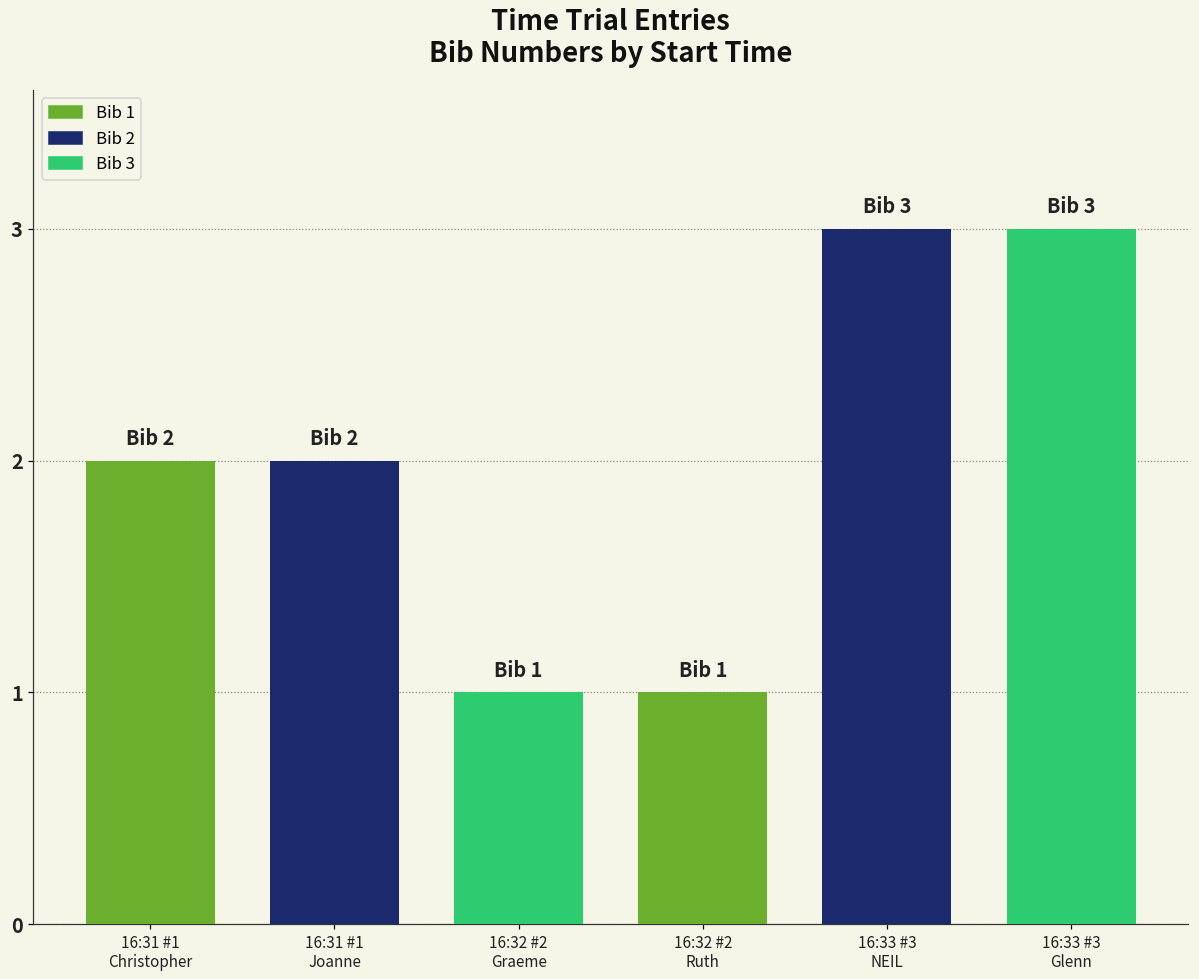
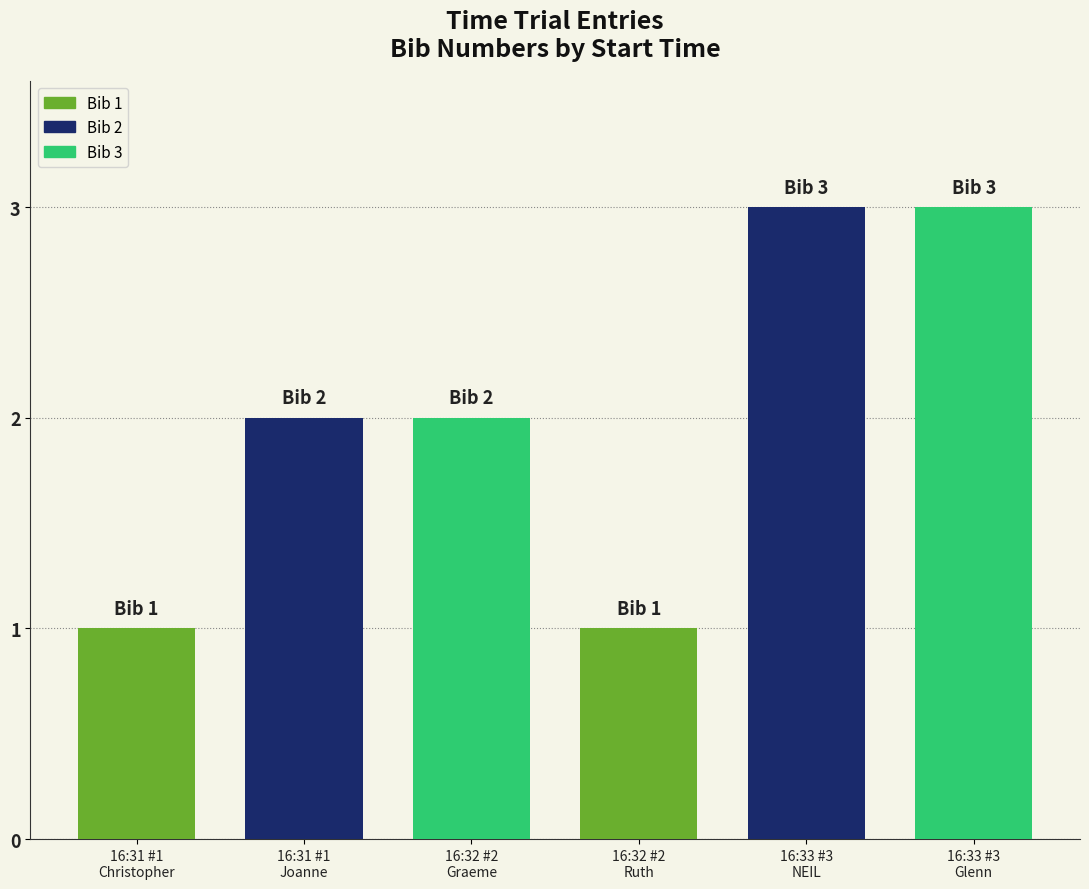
  {
-   "16:31 #1 Christopher": 2,
+   "16:31 #1 Christopher": 1,
    "16:31 #1 Joanne": 2,
-   "16:32 #2 Graeme": 1,
+   "16:32 #2 Graeme": 2,
    "16:32 #2 Ruth": 1,
    "16:33 #3 NEIL": 3,
    "16:33 #3 Glenn": 3
  }
